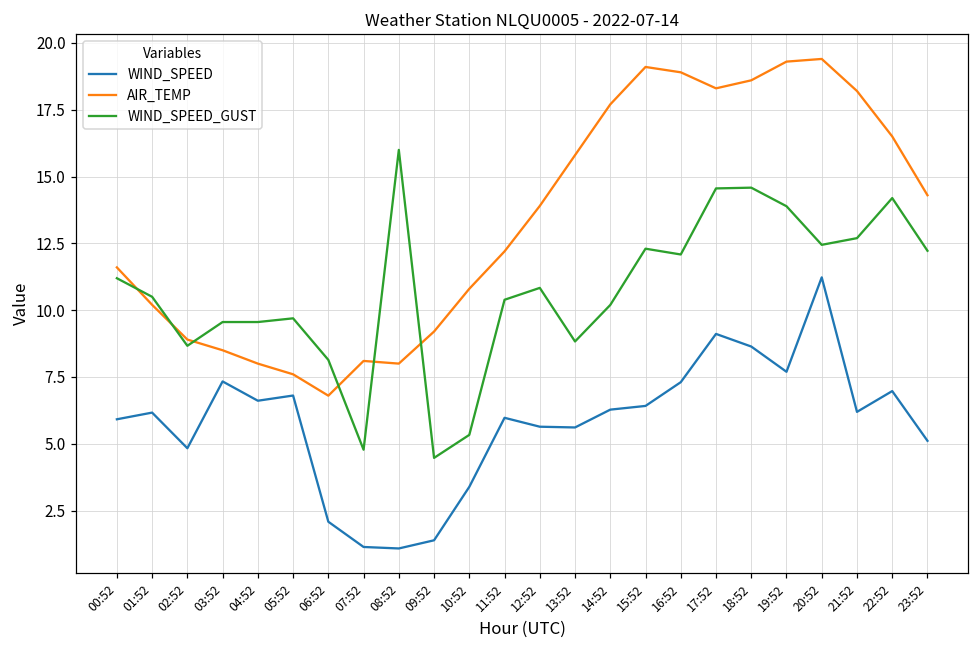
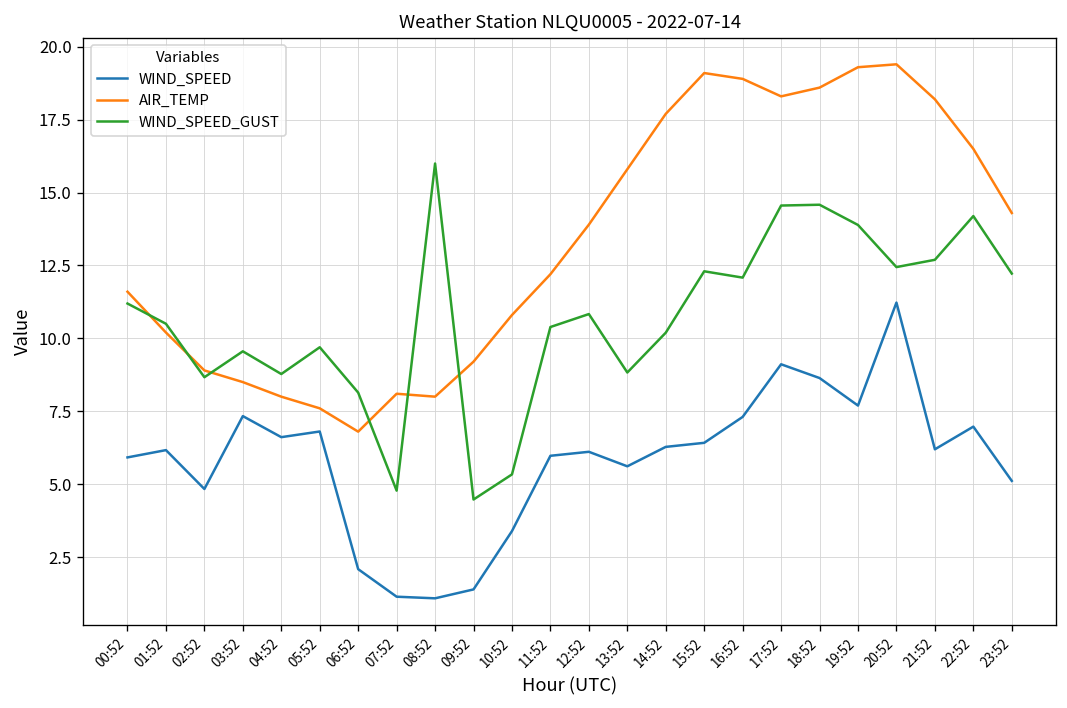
  {
    "WIND_SPEED": {
      "00:52": 5.9,
      "01:52": 6.2,
      "02:52": 4.8,
      "03:52": 7.3,
      "04:52": 6.6,
      "05:52": 6.8,
      "06:52": 2.1,
      "07:52": 1.1,
      "08:52": 1.1,
      "09:52": 1.4,
      "10:52": 3.4,
      "11:52": 6.0,
-     "12:52": 5.6,
+     "12:52": 6.1,
      "13:52": 5.6,
      "14:52": 6.3,
      "15:52": 6.4,
      "16:52": 7.3,
      "17:52": 9.1,
      "18:52": 8.6,
      "19:52": 7.7,
      "20:52": 11.2,
      "21:52": 6.2,
      "22:52": 7.0,
      "23:52": 5.1
    },
    "AIR_TEMP": {
      "00:52": 11.6,
      "01:52": 10.2,
      "02:52": 8.9,
      "03:52": 8.5,
      "04:52": 8.0,
      "05:52": 7.6,
      "06:52": 6.8,
      "07:52": 8.1,
      "08:52": 8.0,
      "09:52": 9.2,
      "10:52": 10.8,
      "11:52": 12.2,
      "12:52": 13.9,
      "13:52": 15.8,
      "14:52": 17.7,
      "15:52": 19.1,
      "16:52": 18.9,
      "17:52": 18.3,
      "18:52": 18.6,
      "19:52": 19.3,
      "20:52": 19.4,
      "21:52": 18.2,
      "22:52": 16.5,
      "23:52": 14.3
    },
    "WIND_SPEED_GUST": {
      "00:52": 11.2,
      "01:52": 10.5,
      "02:52": 8.7,
      "03:52": 9.6,
-     "04:52": 9.6,
+     "04:52": 8.8,
      "05:52": 9.7,
      "06:52": 8.1,
      "07:52": 4.8,
      "08:52": 16.0,
      "09:52": 4.5,
      "10:52": 5.3,
      "11:52": 10.4,
      "12:52": 10.8,
      "13:52": 8.8,
      "14:52": 10.2,
      "15:52": 12.3,
      "16:52": 12.1,
      "17:52": 14.6,
      "18:52": 14.6,
      "19:52": 13.9,
      "20:52": 12.4,
      "21:52": 12.7,
      "22:52": 14.2,
      "23:52": 12.2
    }
  }
